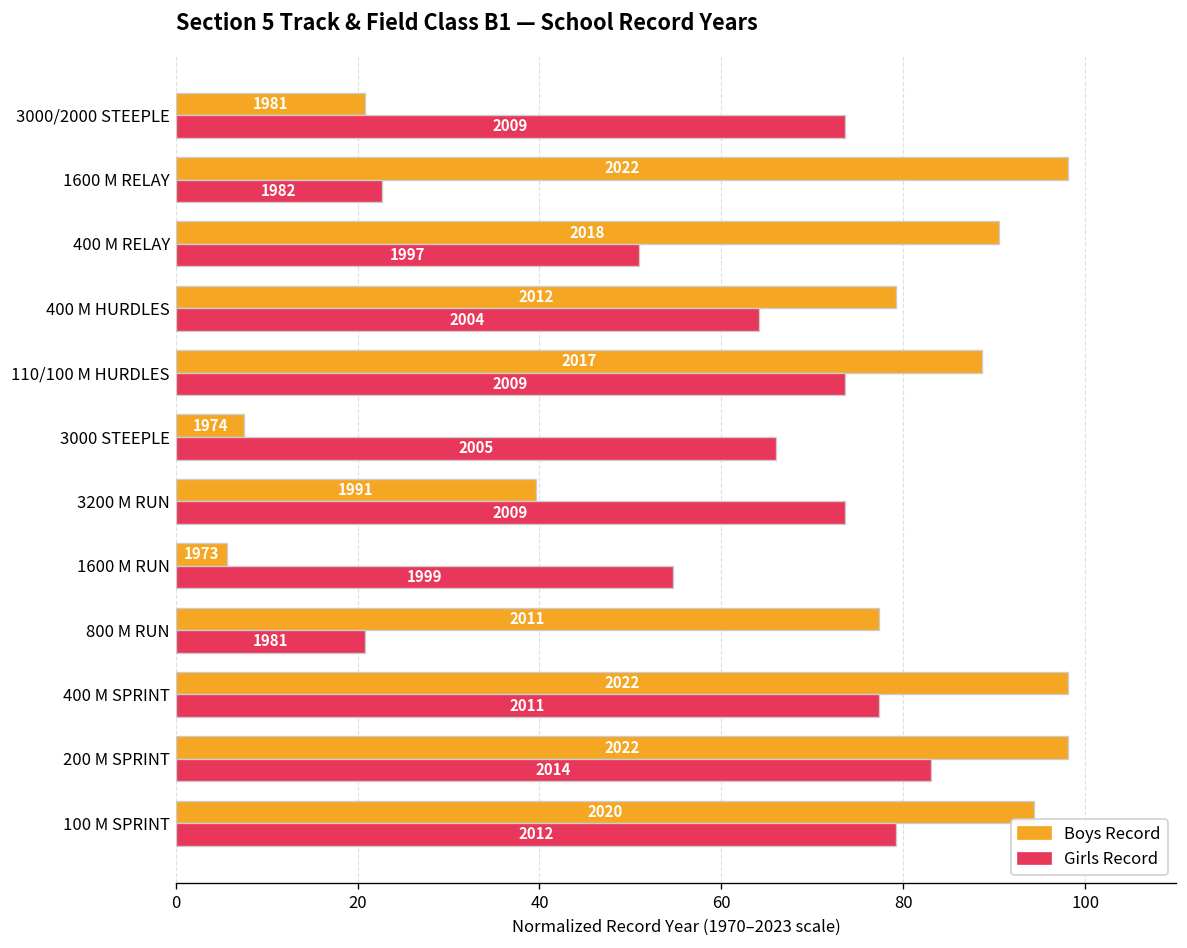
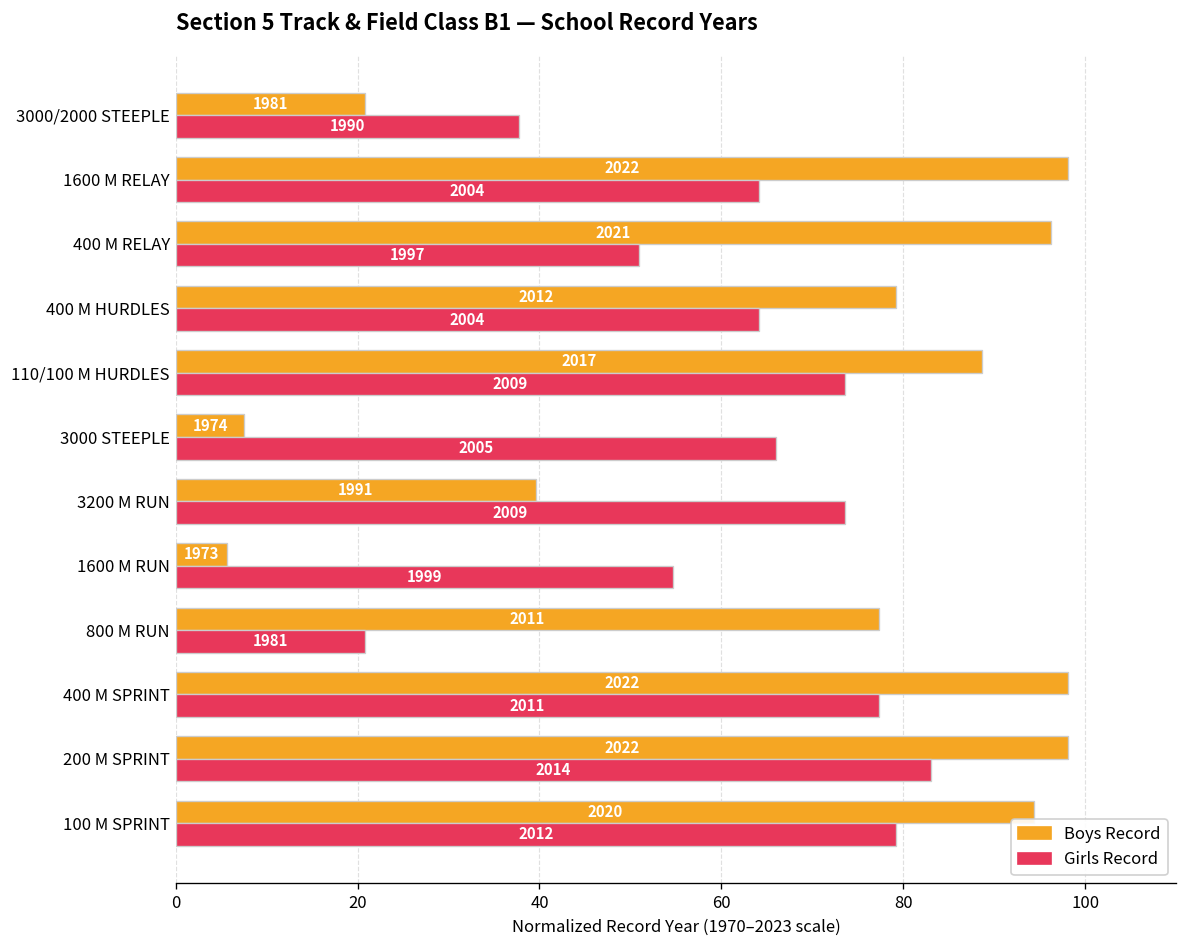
  {
    "Boys Record": {
-     "400 M RELAY": 2018
+     "400 M RELAY": 2021
    },
    "Girls Record": {
-     "3000/2000 STEEPLE": 2009,
-     "1600 M RELAY": 1982
+     "3000/2000 STEEPLE": 1990,
+     "1600 M RELAY": 2004
    }
  }
